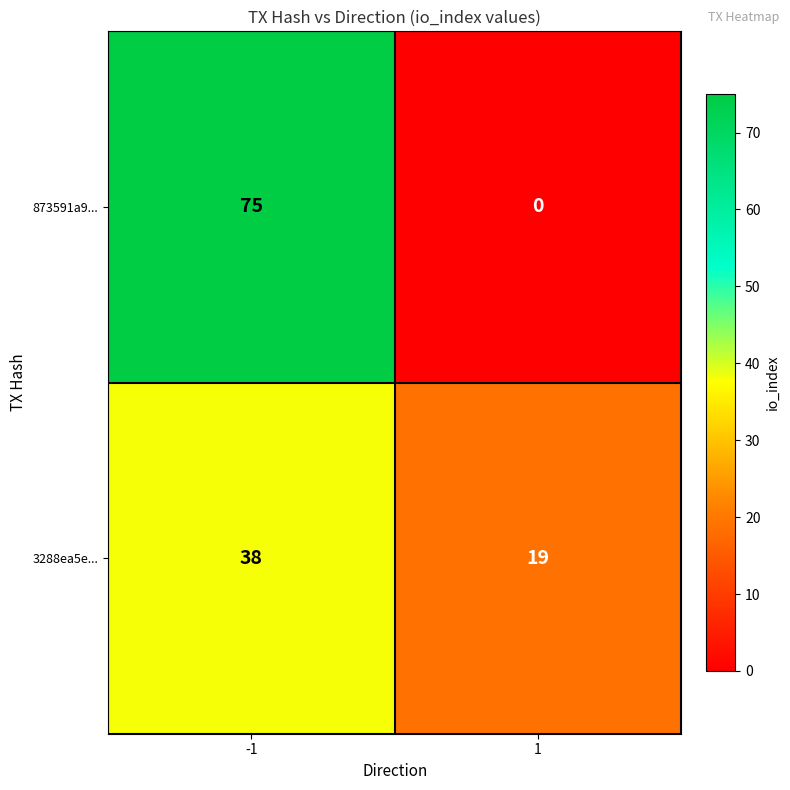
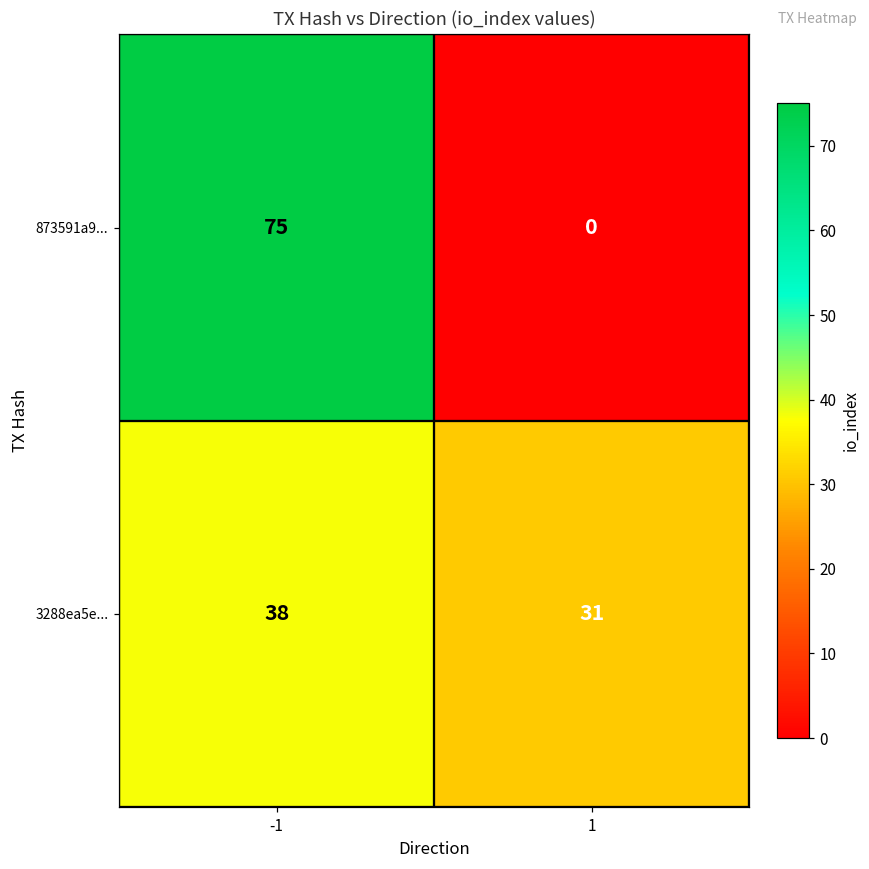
  {
    "873591a9...": {
      "-1": 75,
      "1": 0
    },
    "3288ea5e...": {
      "-1": 38,
-     "1": 19
+     "1": 31
    }
  }
